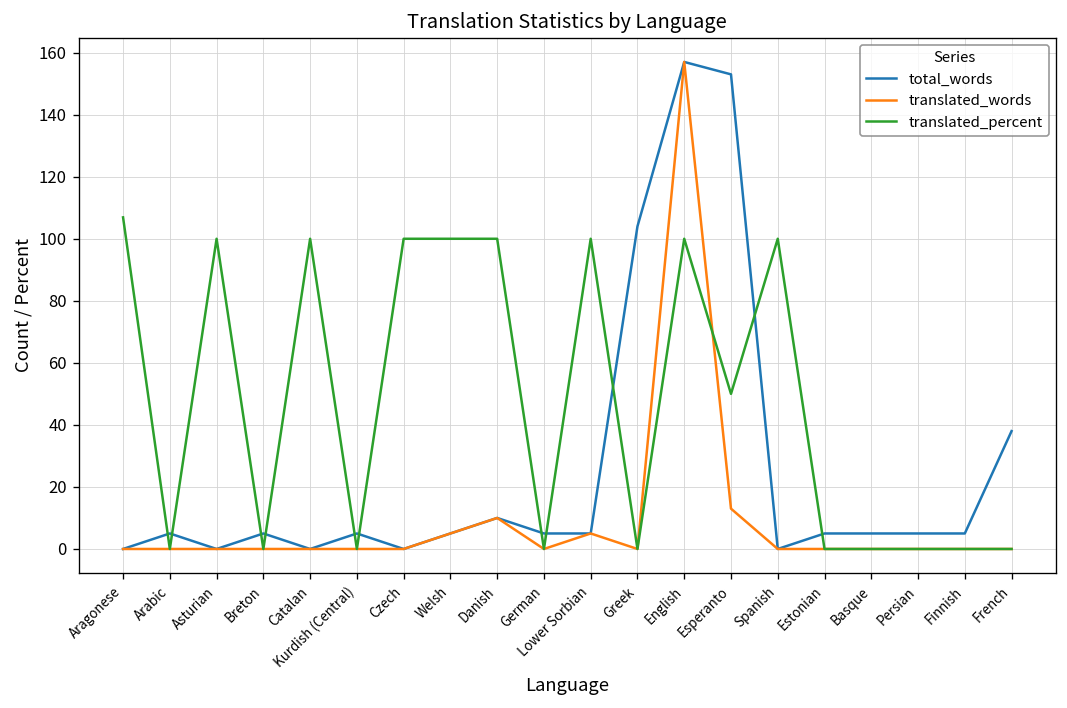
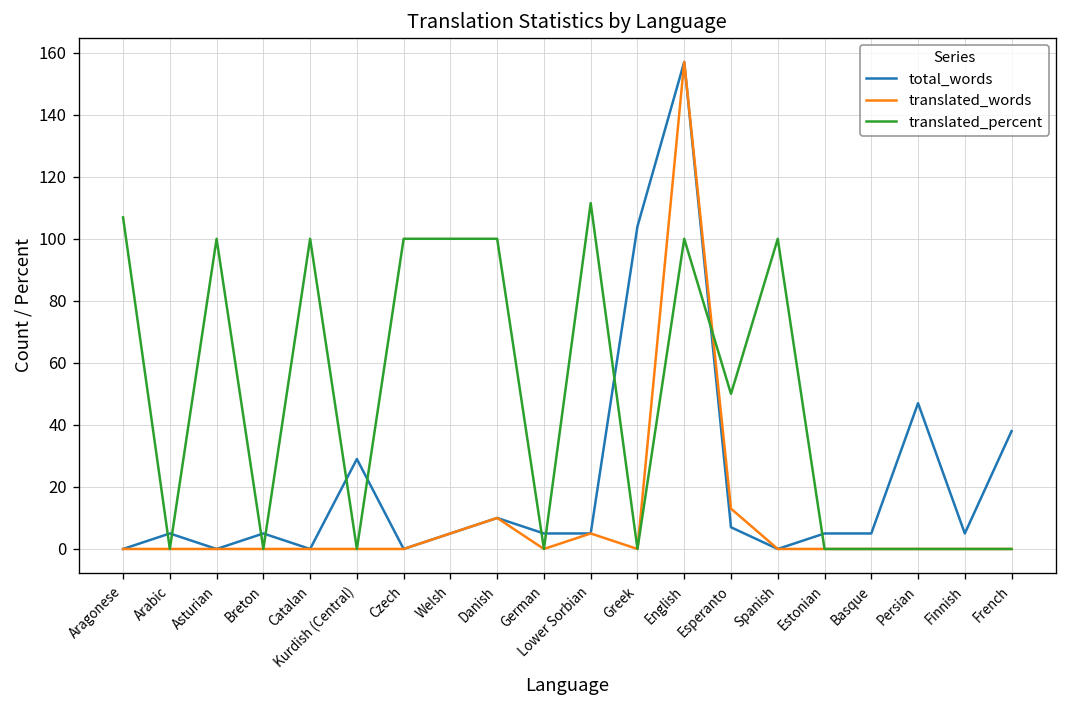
  {
    "total_words": {
      "Arabic": 5,
      "Breton": 5,
-     "Kurdish (Central)": 5,
+     "Kurdish (Central)": 29,
      "German": 5,
      "Greek": 104,
-     "Esperanto": 153,
+     "Esperanto": 7,
      "Estonian": 5,
      "Basque": 5,
-     "Persian": 5,
+     "Persian": 47,
      "Finnish": 5,
      "French": 38
    },
    "translated_words": {
      "Esperanto": 13
    },
    "translated_percent": {
      "Aragonese": 107,
      "Asturian": 100,
      "Catalan": 100,
      "Czech": 100,
      "Welsh": 100,
      "Danish": 100,
-     "Lower Sorbian": 100,
+     "Lower Sorbian": 112,
      "English": 100,
      "Esperanto": 50,
      "Spanish": 100
    }
  }
